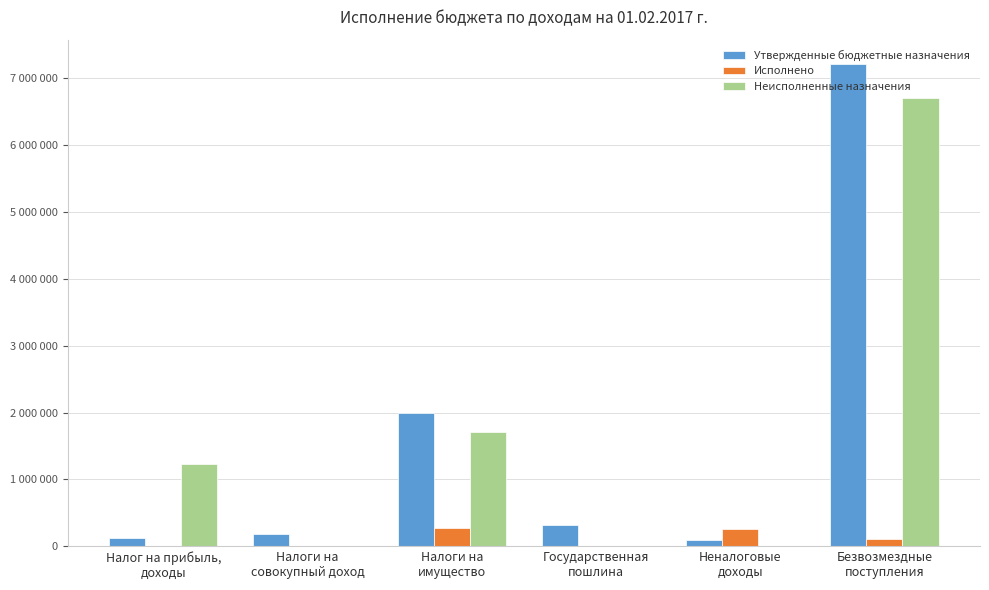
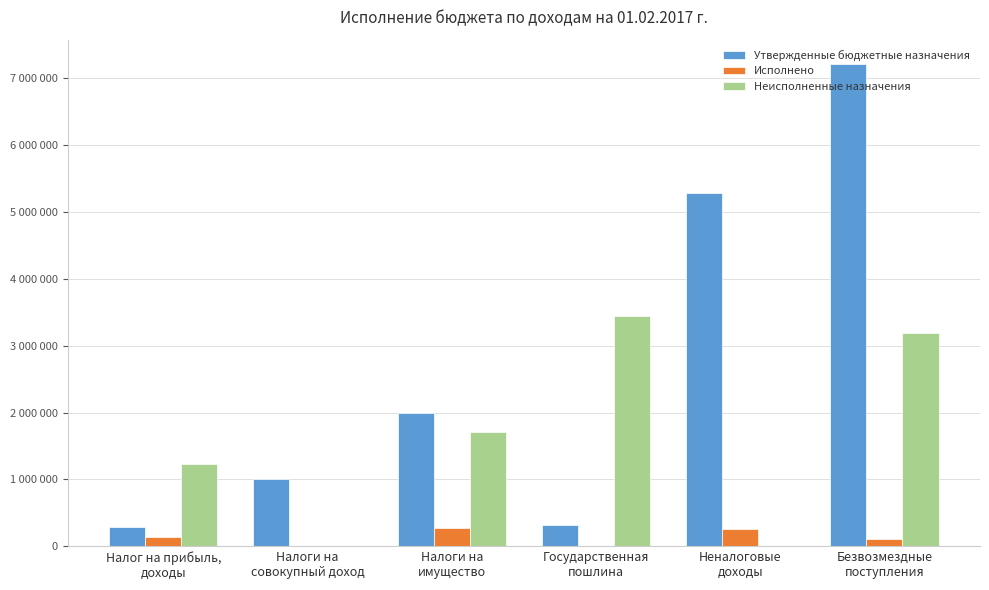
  {
    "Утвержденные бюджетные назначения": {
-     "Налог на прибыль, доходы": 100000,
-     "Налоги на совокупный доход": 200000,
+     "Налог на прибыль, доходы": 300000,
+     "Налоги на совокупный доход": 1000000,
      "Налоги на имущество": 2000000,
      "Государственная пошлина": 300000,
-     "Неналоговые доходы": 100000,
+     "Неналоговые доходы": 5300000,
      "Безвозмездные поступления": 7200000
    },
    "Исполнено": {
-     "Налог на прибыль, доходы": 0,
+     "Налог на прибыль, доходы": 100000,
      "Налоги на совокупный доход": 0,
      "Налоги на имущество": 300000,
      "Неналоговые доходы": 300000,
      "Безвозмездные поступления": 100000
    },
    "Неисполненные назначения": {
      "Налог на прибыль, доходы": 1200000,
      "Налоги на совокупный доход": 0,
      "Налоги на имущество": 1700000,
-     "Государственная пошлина": 0,
+     "Государственная пошлина": 3400000,
      "Неналоговые доходы": 0,
-     "Безвозмездные поступления": 6700000
+     "Безвозмездные поступления": 3200000
    }
  }
